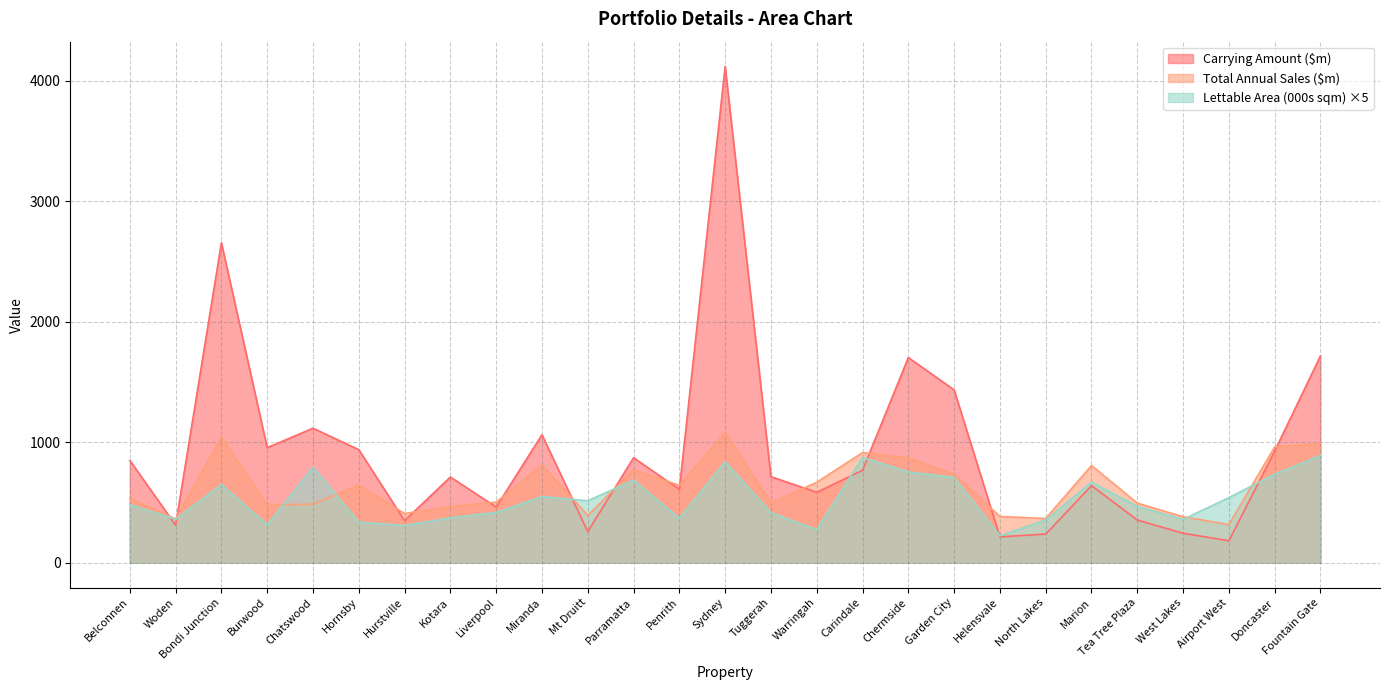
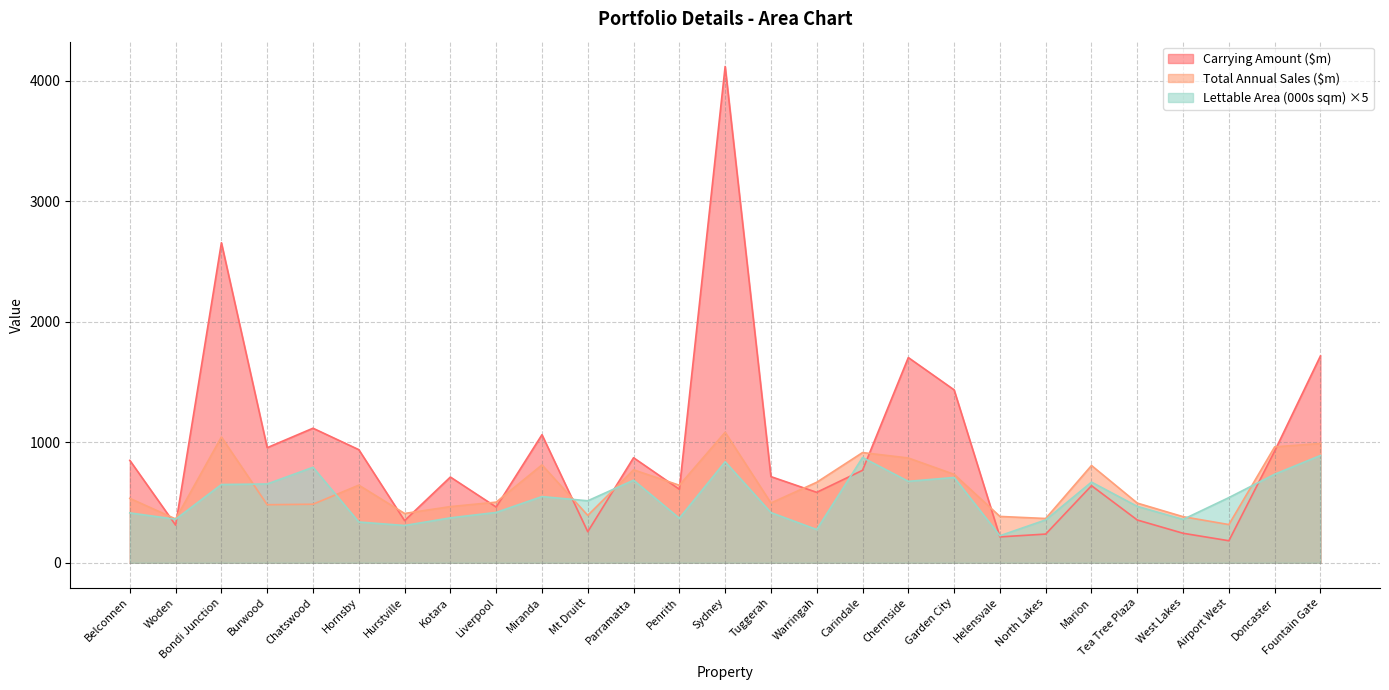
  {
    "Lettable Area (000s sqm) ×5": {
-     "Belconnen": 480,
+     "Belconnen": 410,
      "Bondi Junction": 650,
-     "Burwood": 320,
+     "Burwood": 650,
      "Chatswood": 790,
      "Hornsby": 340,
      "Hurstville": 310,
      "Kotara": 370,
      "Liverpool": 420,
      "Miranda": 550,
      "Mt Druitt": 510,
      "Parramatta": 690,
      "Penrith": 370,
      "Sydney": 840,
      "Tuggerah": 420,
      "Warringah": 280,
      "Carindale": 870,
-     "Chermside": 750,
+     "Chermside": 680,
      "Garden City": 710,
      "Marion": 670,
      "Tea Tree Plaza": 470,
      "West Lakes": 360,
      "Airport West": 540,
      "Doncaster": 740,
      "Fountain Gate": 890
    }
  }
